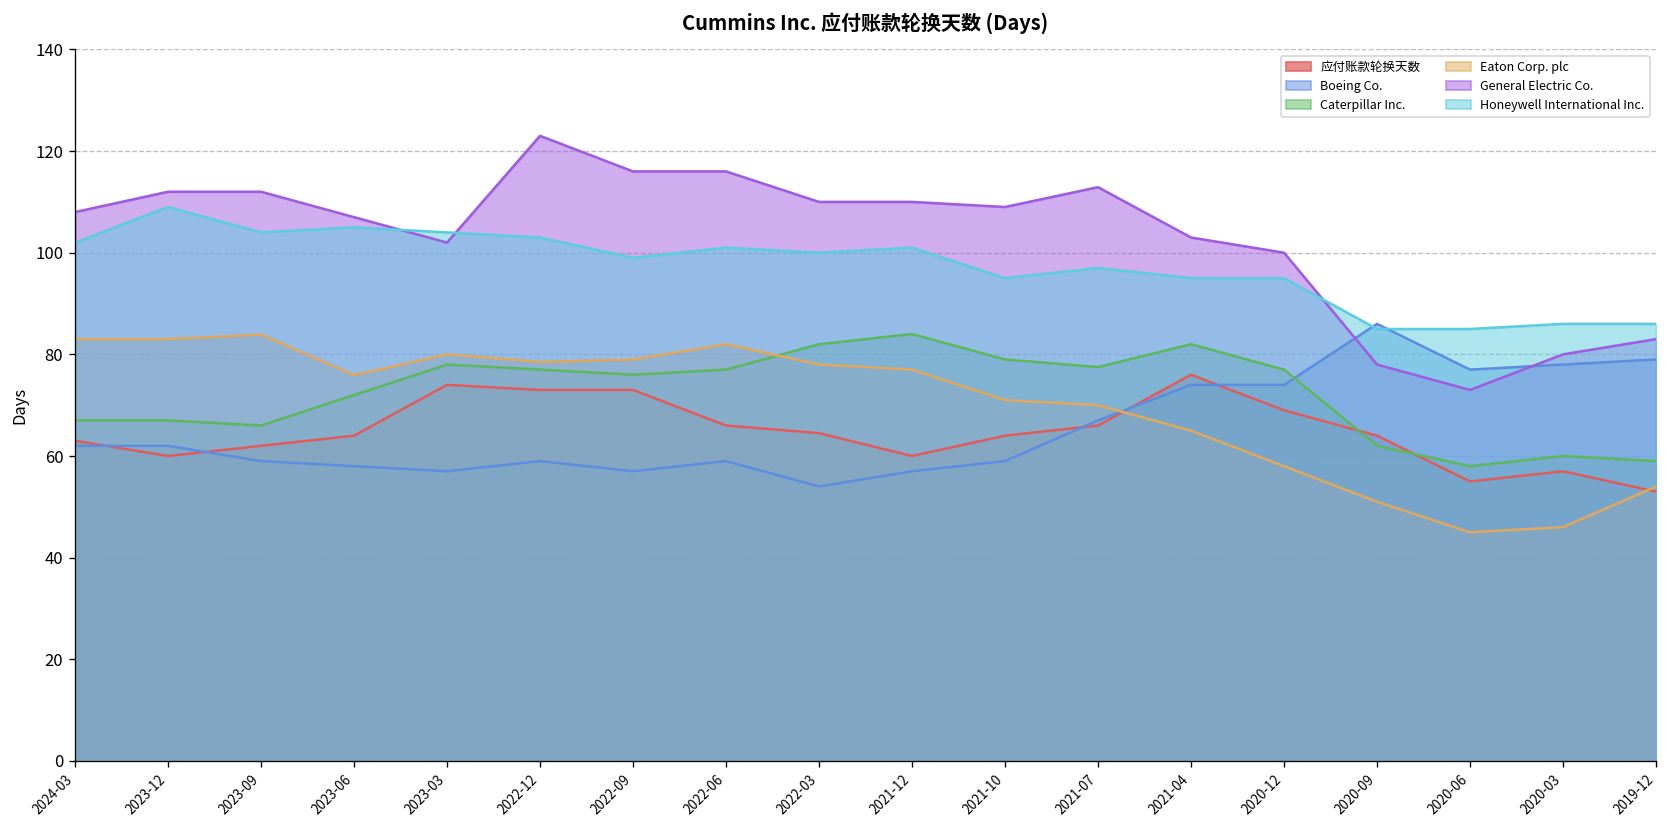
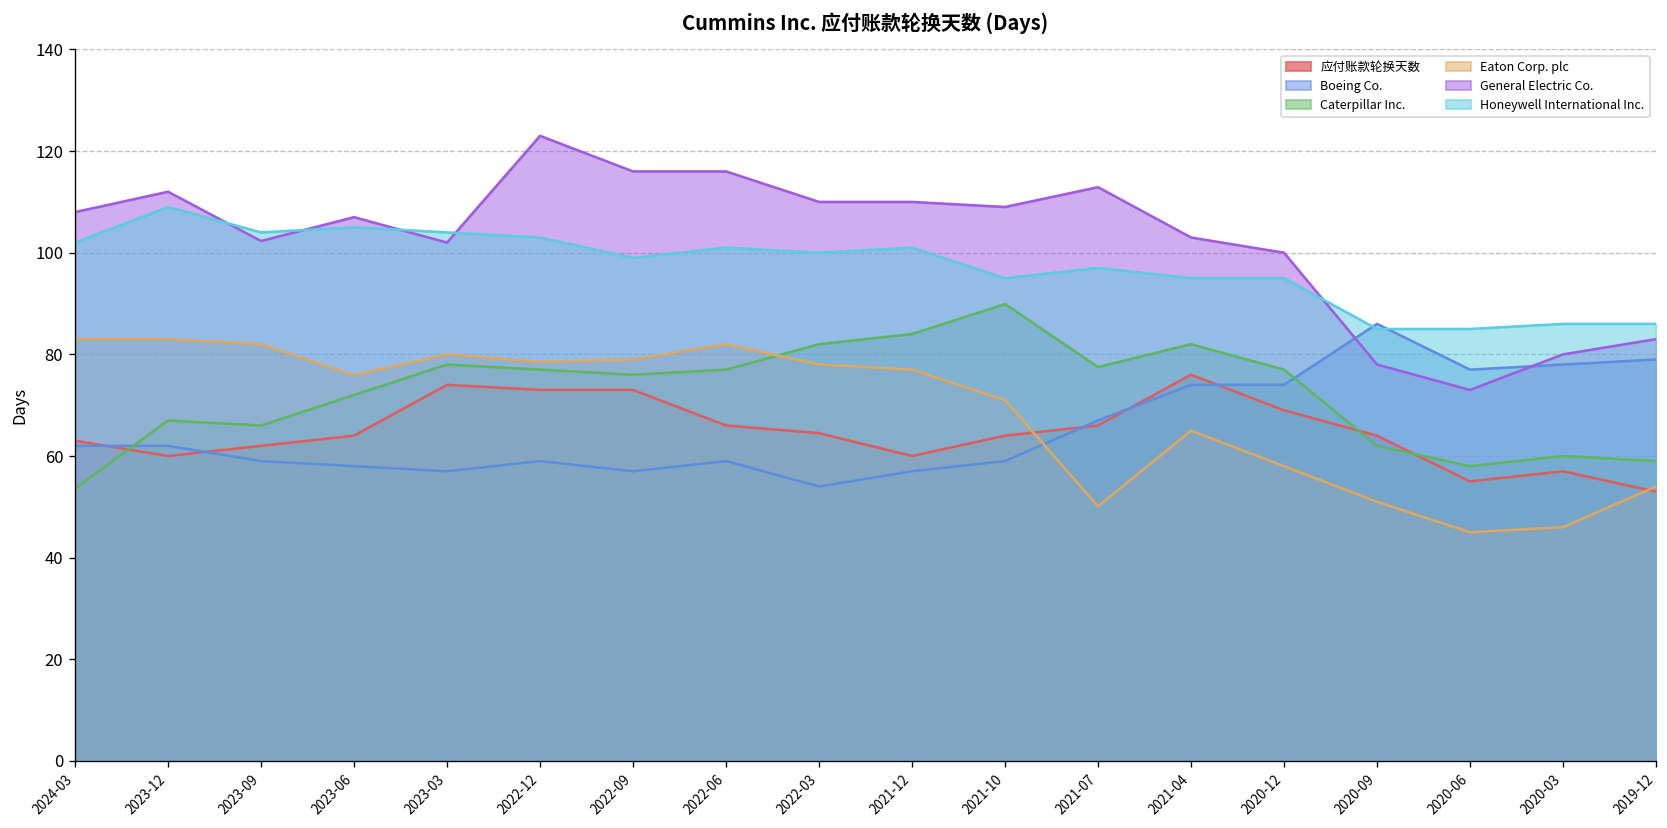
  {
    "应付账款轮换天数": {
      "2024-03": 63,
      "2023-12": 60,
      "2023-09": 62,
      "2023-06": 64,
      "2023-03": 74,
      "2022-12": 73,
      "2022-09": 73,
      "2022-06": 66,
      "2022-03": 65,
      "2021-12": 60,
      "2021-10": 64,
      "2021-07": 66,
      "2021-04": 76,
      "2020-12": 69,
      "2020-09": 64,
      "2020-06": 55,
      "2020-03": 57,
      "2019-12": 53
    },
    "Caterpillar Inc.": {
-     "2024-03": 67,
+     "2024-03": 54,
      "2023-12": 67,
      "2023-09": 66,
      "2023-06": 72,
      "2023-03": 78,
      "2022-12": 77,
      "2022-09": 76,
      "2022-06": 77,
      "2022-03": 82,
      "2021-12": 84,
-     "2021-10": 79,
+     "2021-10": 90,
      "2021-07": 78,
      "2021-04": 82,
      "2020-12": 77,
      "2020-09": 62,
      "2020-06": 58,
      "2020-03": 60,
      "2019-12": 59
    },
    "Eaton Corp. plc": {
      "2024-03": 83,
      "2023-12": 83,
-     "2023-09": 84,
+     "2023-09": 82,
      "2023-06": 76,
      "2023-03": 80,
      "2022-12": 79,
      "2022-09": 79,
      "2022-06": 82,
      "2022-03": 78,
      "2021-12": 77,
      "2021-10": 71,
-     "2021-07": 70,
+     "2021-07": 50,
      "2021-04": 65,
      "2020-12": 58,
      "2020-09": 51,
      "2020-06": 45,
      "2020-03": 46,
      "2019-12": 54
    },
    "General Electric Co.": {
      "2024-03": 108,
      "2023-12": 112,
-     "2023-09": 112,
+     "2023-09": 102,
      "2023-06": 107,
      "2023-03": 102,
      "2022-12": 123,
      "2022-09": 116,
      "2022-06": 116,
      "2022-03": 110,
      "2021-12": 110,
      "2021-10": 109,
      "2021-07": 113,
      "2021-04": 103,
      "2020-12": 100,
      "2020-09": 78,
      "2020-06": 73,
      "2020-03": 80,
      "2019-12": 83
    }
  }
